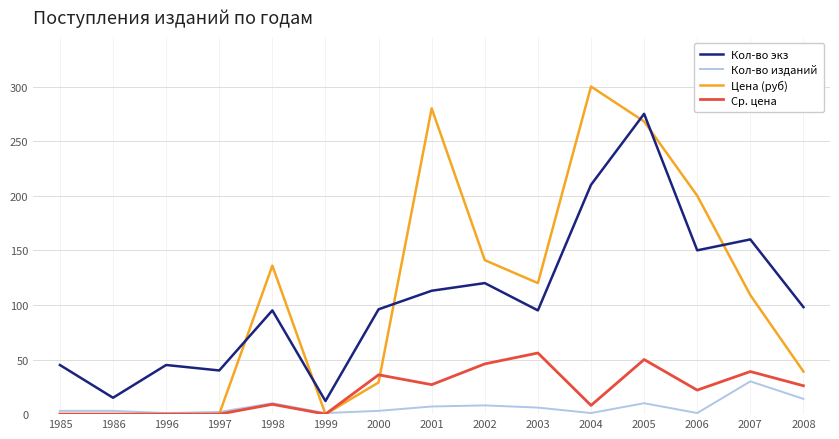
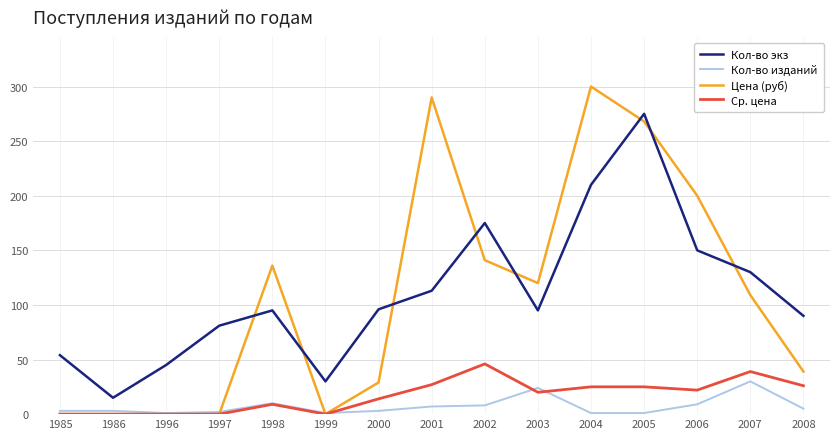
  {
    "Кол-во экз": {
-     "1985": 45,
+     "1985": 54,
      "1986": 15,
      "1996": 45,
-     "1997": 40,
+     "1997": 81,
      "1998": 95,
-     "1999": 12,
+     "1999": 30,
      "2000": 96,
      "2001": 113,
-     "2002": 120,
+     "2002": 175,
      "2003": 95,
      "2004": 210,
      "2005": 275,
      "2006": 150,
-     "2007": 160,
-     "2008": 98
+     "2007": 130,
+     "2008": 90
    },
    "Кол-во изданий": {
      "1985": 3,
      "1986": 3,
      "2000": 3,
      "2001": 7,
      "2002": 8,
-     "2003": 6,
+     "2003": 24,
      "2004": 1,
-     "2005": 10,
-     "2006": 1,
+     "2005": 1,
+     "2006": 9,
      "2007": 30,
-     "2008": 14
+     "2008": 5
    },
    "Цена (руб)": {
      "1998": 136,
      "2000": 29,
-     "2001": 280,
+     "2001": 290,
      "2002": 141,
      "2003": 120,
      "2004": 300,
      "2005": 268,
      "2006": 200,
      "2007": 109,
      "2008": 39
    },
    "Ср. цена": {
-     "2000": 36,
+     "2000": 14,
      "2001": 27,
      "2002": 46,
-     "2003": 56,
-     "2004": 8,
-     "2005": 50,
+     "2003": 20,
+     "2004": 25,
+     "2005": 25,
      "2006": 22,
      "2007": 39,
      "2008": 26
    }
  }
